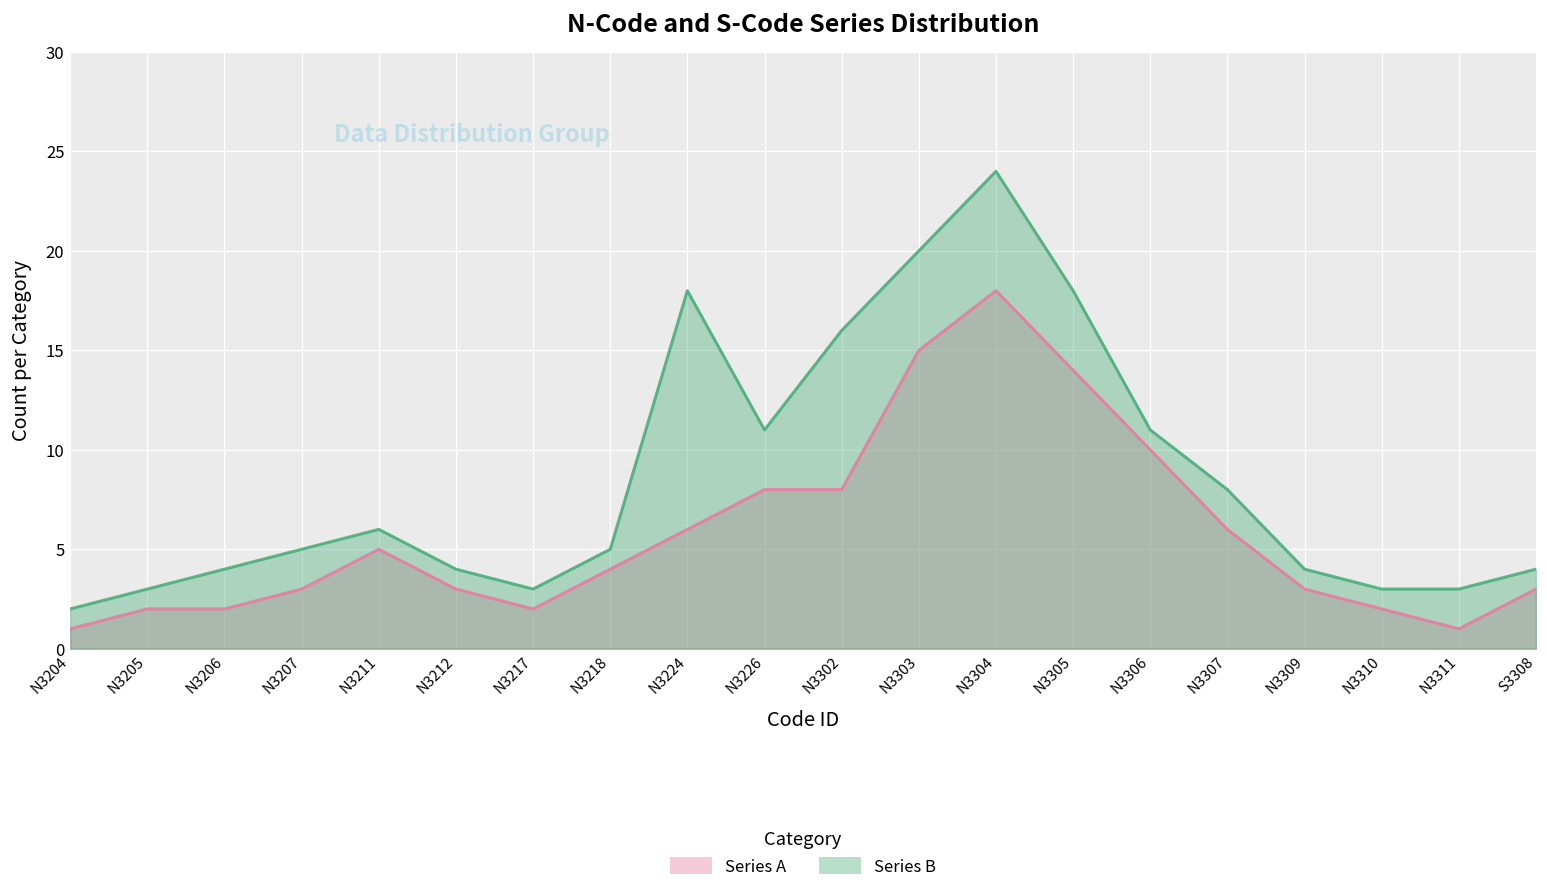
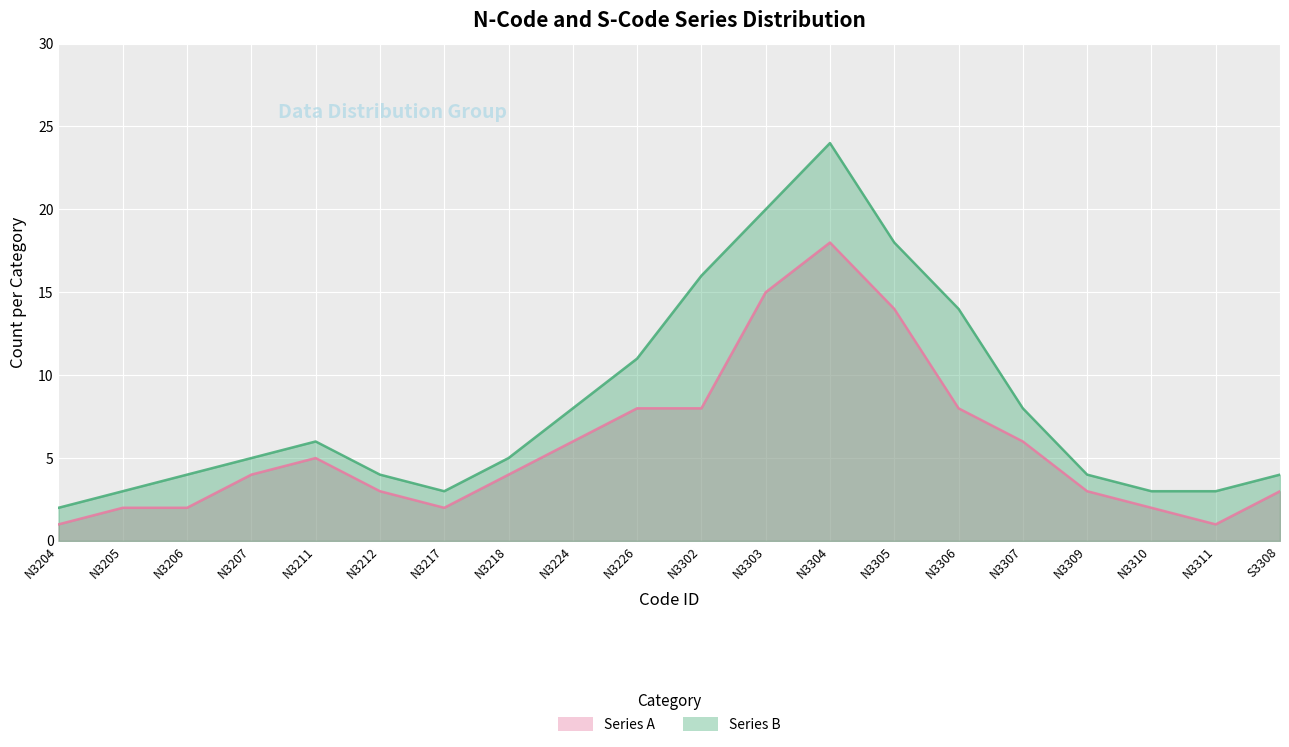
  {
    "Series A": {
      "N3204": 1,
      "N3205": 2,
      "N3206": 2,
-     "N3207": 3,
+     "N3207": 4,
      "N3211": 5,
      "N3212": 3,
      "N3217": 2,
      "N3218": 4,
      "N3224": 6,
      "N3226": 8,
      "N3302": 8,
      "N3303": 15,
      "N3304": 18,
      "N3305": 14,
-     "N3306": 10,
+     "N3306": 8,
      "N3307": 6,
      "N3309": 3,
      "N3310": 2,
      "N3311": 1,
      "S3308": 3
    },
    "Series B": {
      "N3204": 2,
      "N3205": 3,
      "N3206": 4,
      "N3207": 5,
      "N3211": 6,
      "N3212": 4,
      "N3217": 3,
      "N3218": 5,
-     "N3224": 18,
+     "N3224": 8,
      "N3226": 11,
      "N3302": 16,
      "N3303": 20,
      "N3304": 24,
      "N3305": 18,
-     "N3306": 11,
+     "N3306": 14,
      "N3307": 8,
      "N3309": 4,
      "N3310": 3,
      "N3311": 3,
      "S3308": 4
    }
  }
